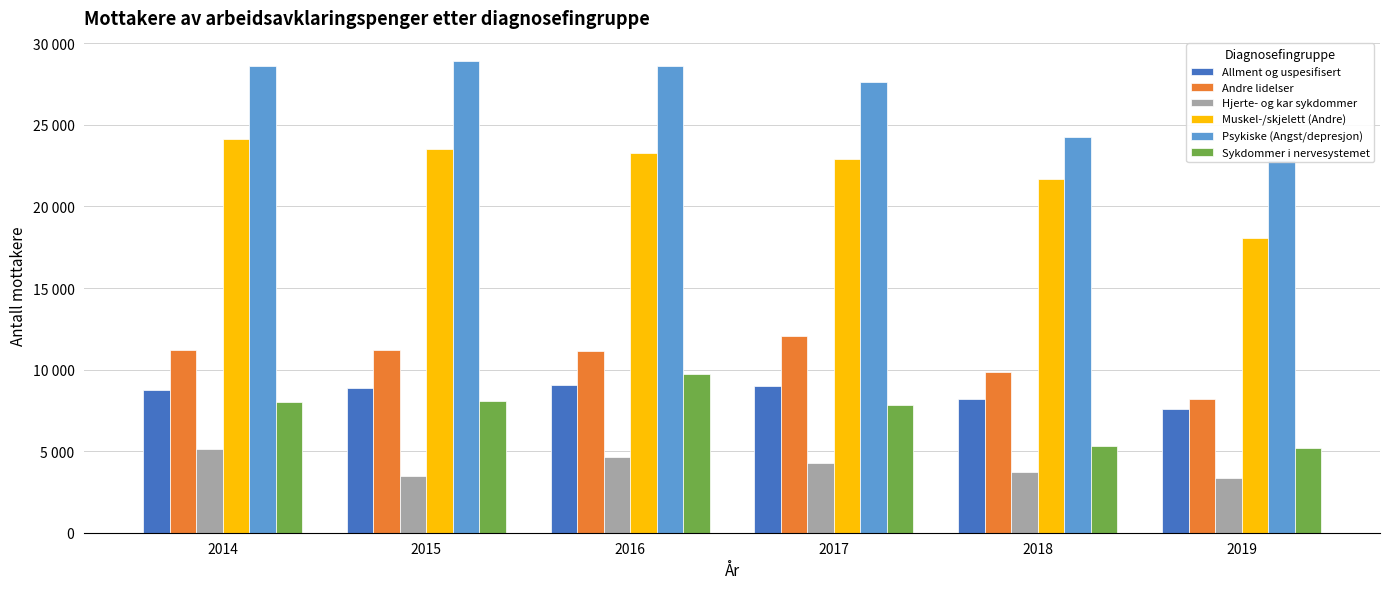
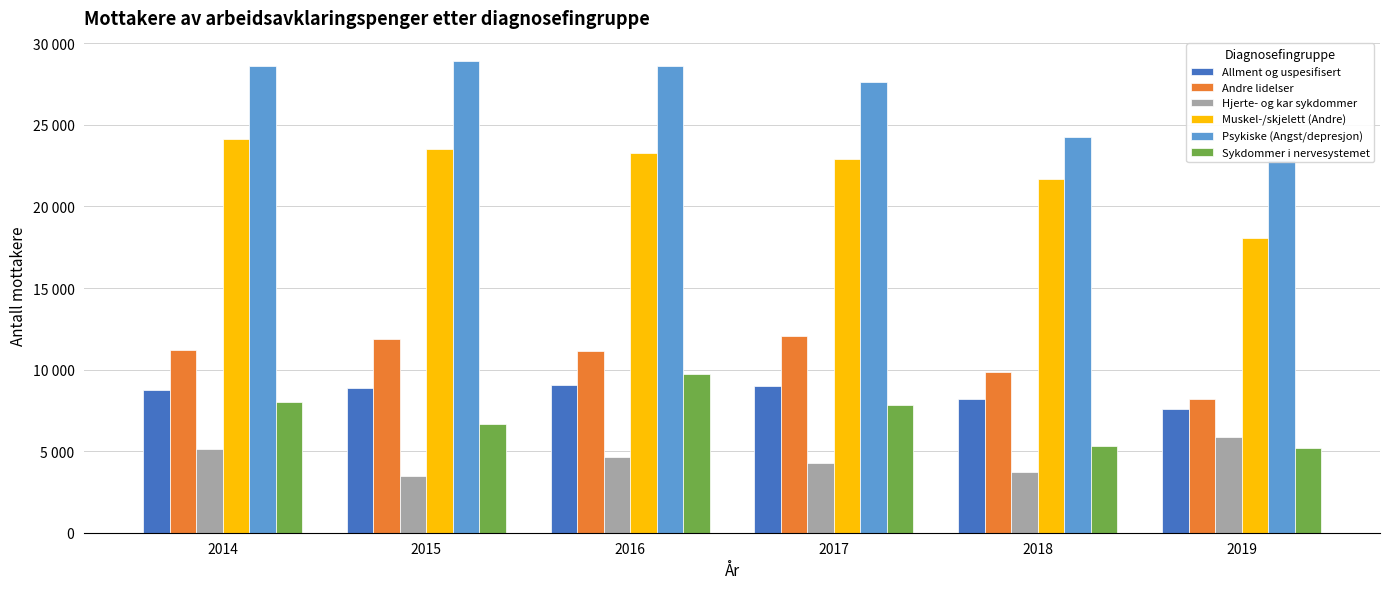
  {
    "Andre lidelser": {
      "2014": 11200,
-     "2015": 11200,
+     "2015": 11900,
      "2016": 11100,
      "2017": 12000,
      "2018": 9900,
      "2019": 8200
    },
    "Hjerte- og kar sykdommer": {
      "2014": 5100,
      "2015": 3500,
      "2016": 4600,
      "2017": 4300,
      "2018": 3700,
-     "2019": 3300
+     "2019": 5900
    },
    "Muskel-/skjelett (Andre)": {
      "2014": 24100,
      "2015": 23500,
      "2016": 23200,
      "2017": 22900,
      "2018": 21700,
      "2019": 18000
    },
    "Sykdommer i nervesystemet": {
      "2014": 8000,
-     "2015": 8000,
+     "2015": 6700,
      "2016": 9700,
      "2017": 7800,
      "2018": 5300,
      "2019": 5200
    }
  }
